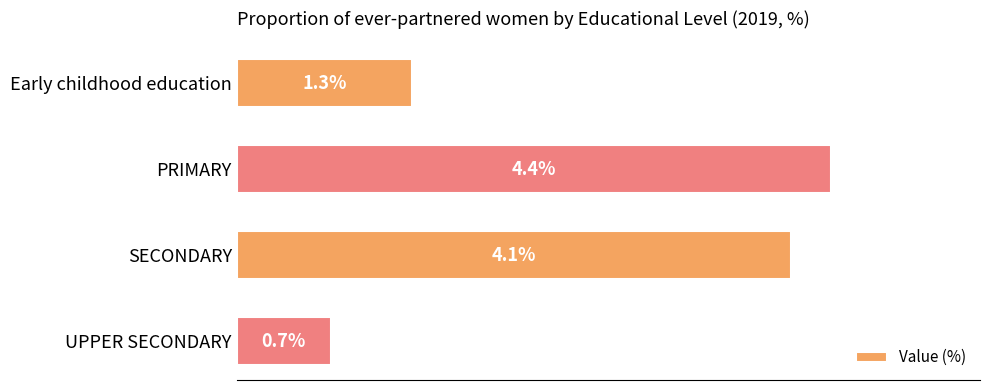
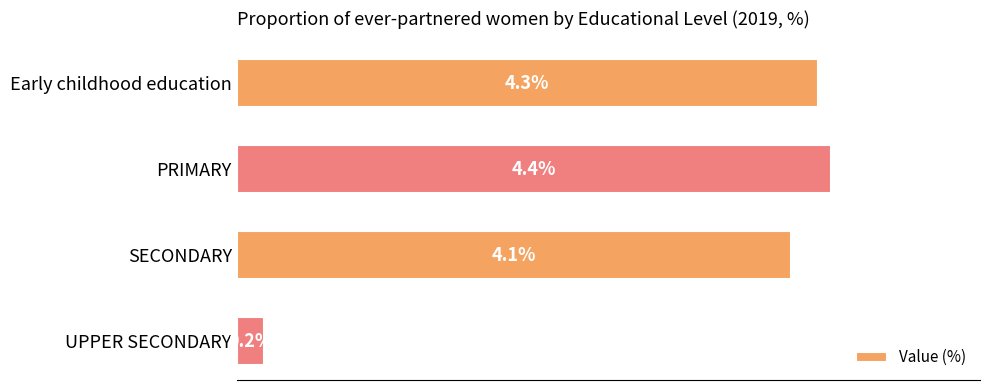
  {
-   "Early childhood education": "1.3%",
+   "Early childhood education": "4.3%",
    "PRIMARY": "4.4%",
    "SECONDARY": "4.1%",
-   "UPPER SECONDARY": "0.7%"
+   "UPPER SECONDARY": "0.2%"
  }
